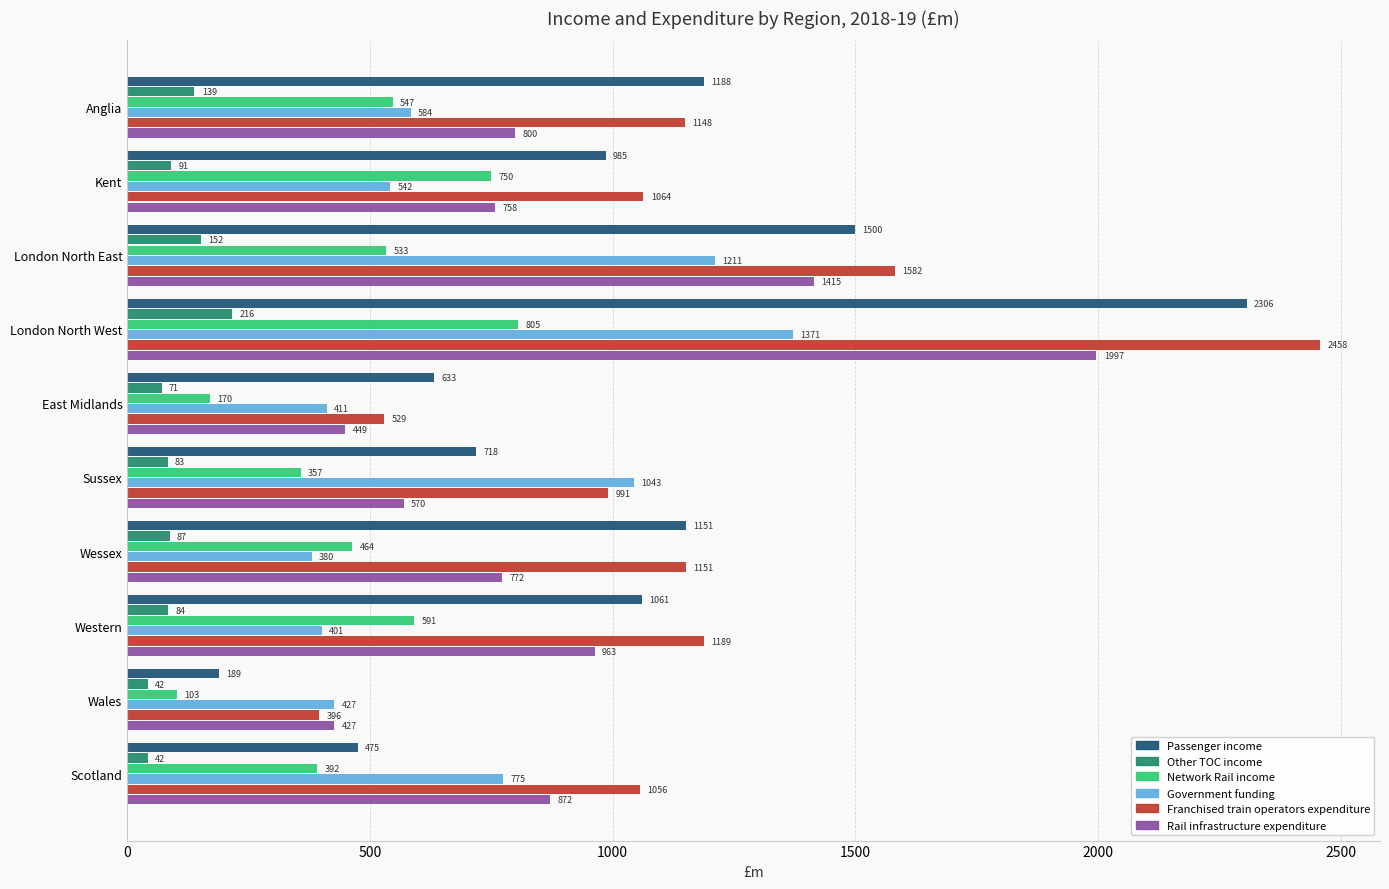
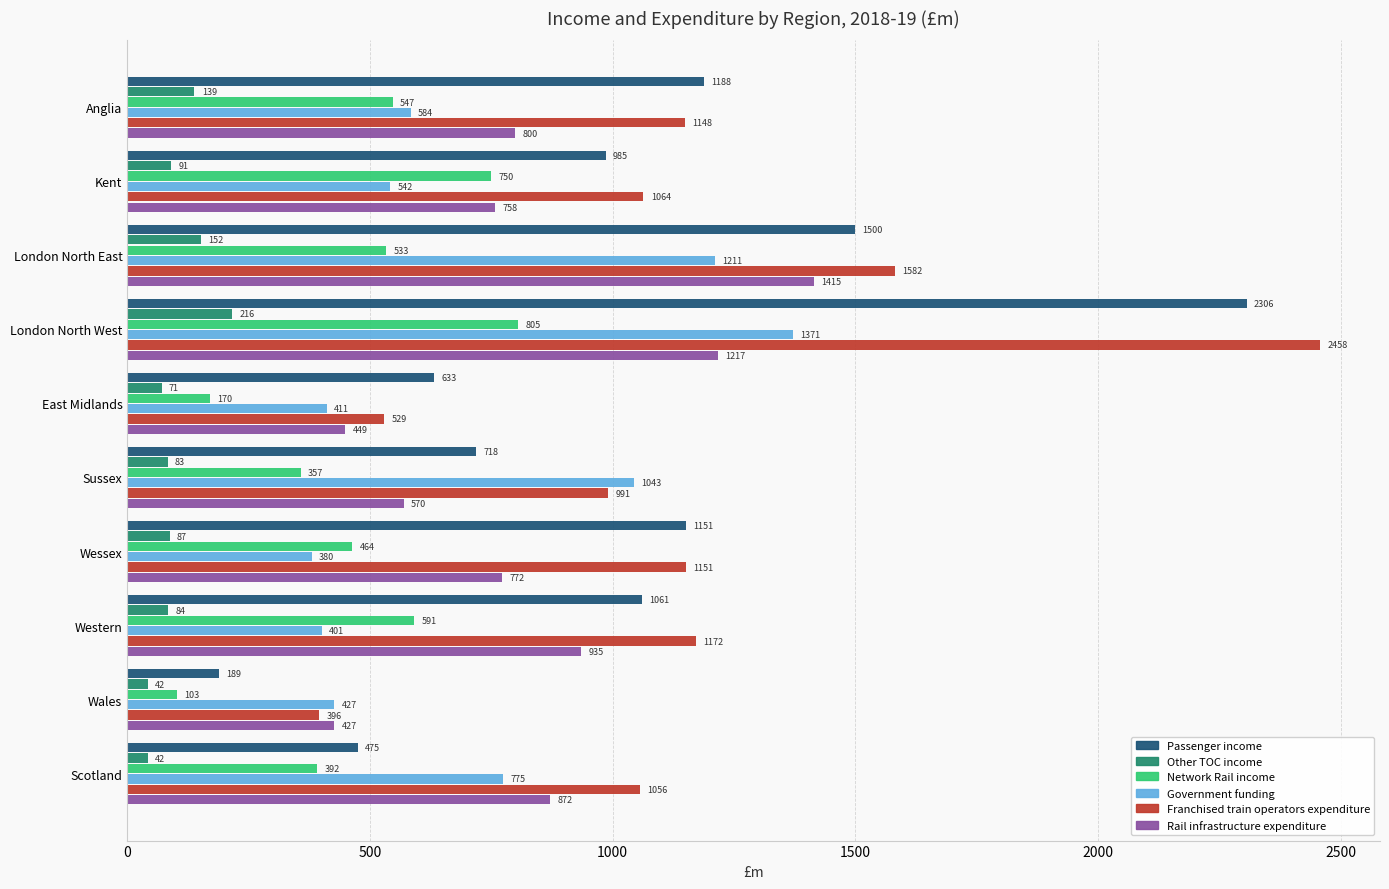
  {
    "Network Rail income": {
      "Anglia": 547,
      "Kent": 750,
      "London North East": 533,
      "London North West": 805,
      "East Midlands": 170,
      "Sussex": 357,
      "Wessex": 464,
      "Western": 591,
      "Wales": 103,
      "Scotland": 392
    },
    "Government funding": {
      "Anglia": 584,
      "Kent": 542,
      "London North East": 1211,
      "London North West": 1371,
      "East Midlands": 411,
      "Sussex": 1043,
      "Wessex": 380,
      "Western": 401,
      "Wales": 427,
      "Scotland": 775
    },
    "Franchised train operators expenditure": {
      "Anglia": 1148,
      "Kent": 1064,
      "London North East": 1582,
      "London North West": 2458,
      "East Midlands": 529,
      "Sussex": 991,
      "Wessex": 1151,
-     "Western": 1189,
+     "Western": 1172,
      "Wales": 396,
      "Scotland": 1056
    },
    "Rail infrastructure expenditure": {
      "Anglia": 800,
      "Kent": 758,
      "London North East": 1415,
-     "London North West": 1997,
+     "London North West": 1217,
      "East Midlands": 449,
      "Sussex": 570,
      "Wessex": 772,
-     "Western": 963,
+     "Western": 935,
      "Wales": 427,
      "Scotland": 872
    }
  }
